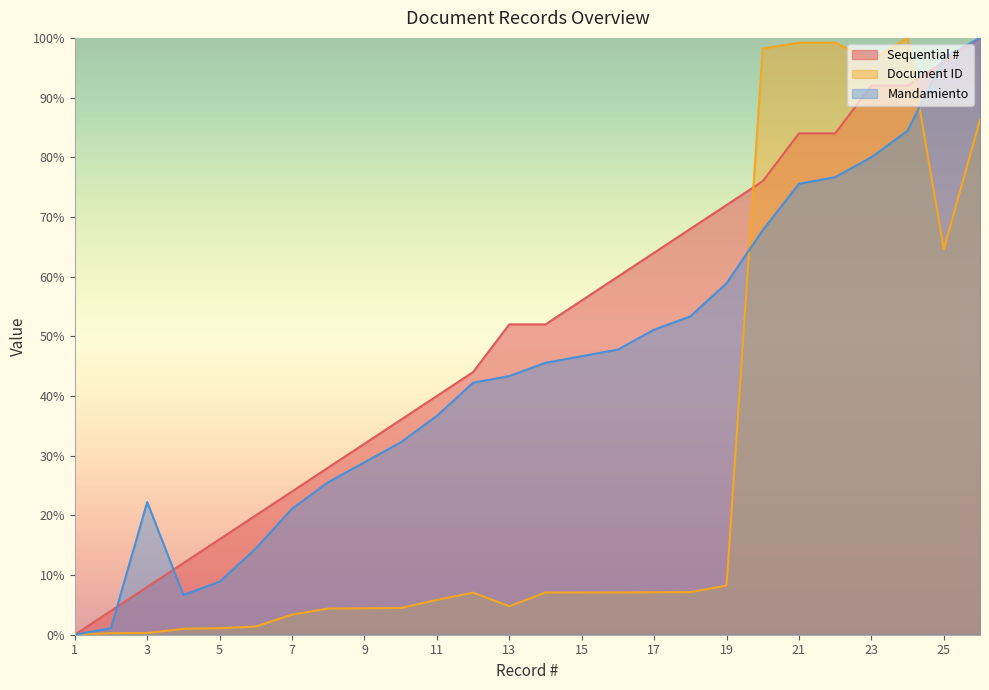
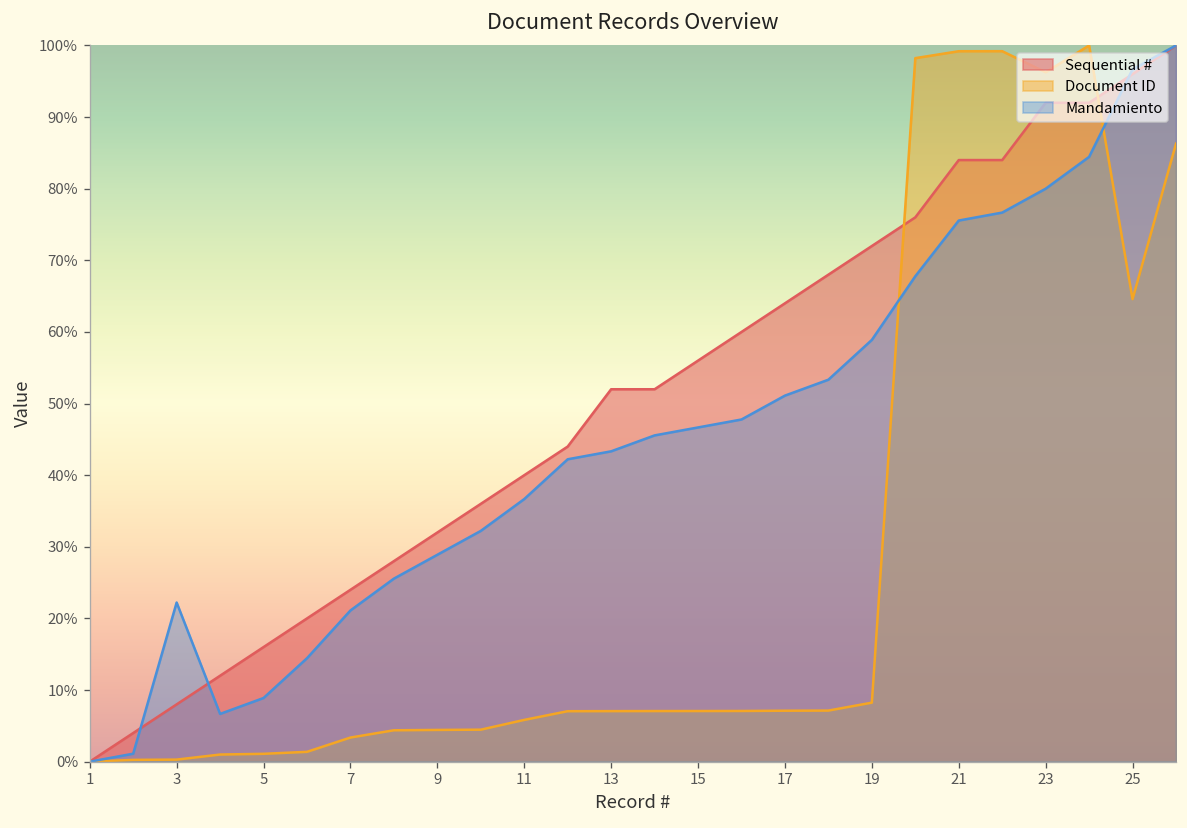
  {
    "Sequential #": {
      "3": "8%",
      "5": "16%",
      "7": "24%",
      "9": "32%",
      "11": "40%",
      "13": "52%",
      "15": "56%",
      "17": "64%",
      "19": "72%",
      "21": "84%"
    },
    "Document ID": {
      "3": "0%",
      "5": "1%",
      "7": "3%",
      "9": "4%",
      "11": "6%",
-     "13": "5%",
+     "13": "7%",
      "15": "7%",
      "17": "7%",
      "19": "8%",
      "21": "99%",
      "25": "65%"
    },
    "Mandamiento": {
      "3": "22%",
      "5": "9%",
      "7": "21%",
      "9": "29%",
      "11": "37%",
      "13": "43%",
      "15": "47%",
      "17": "51%",
      "19": "59%",
      "21": "76%",
      "23": "80%"
    }
  }
